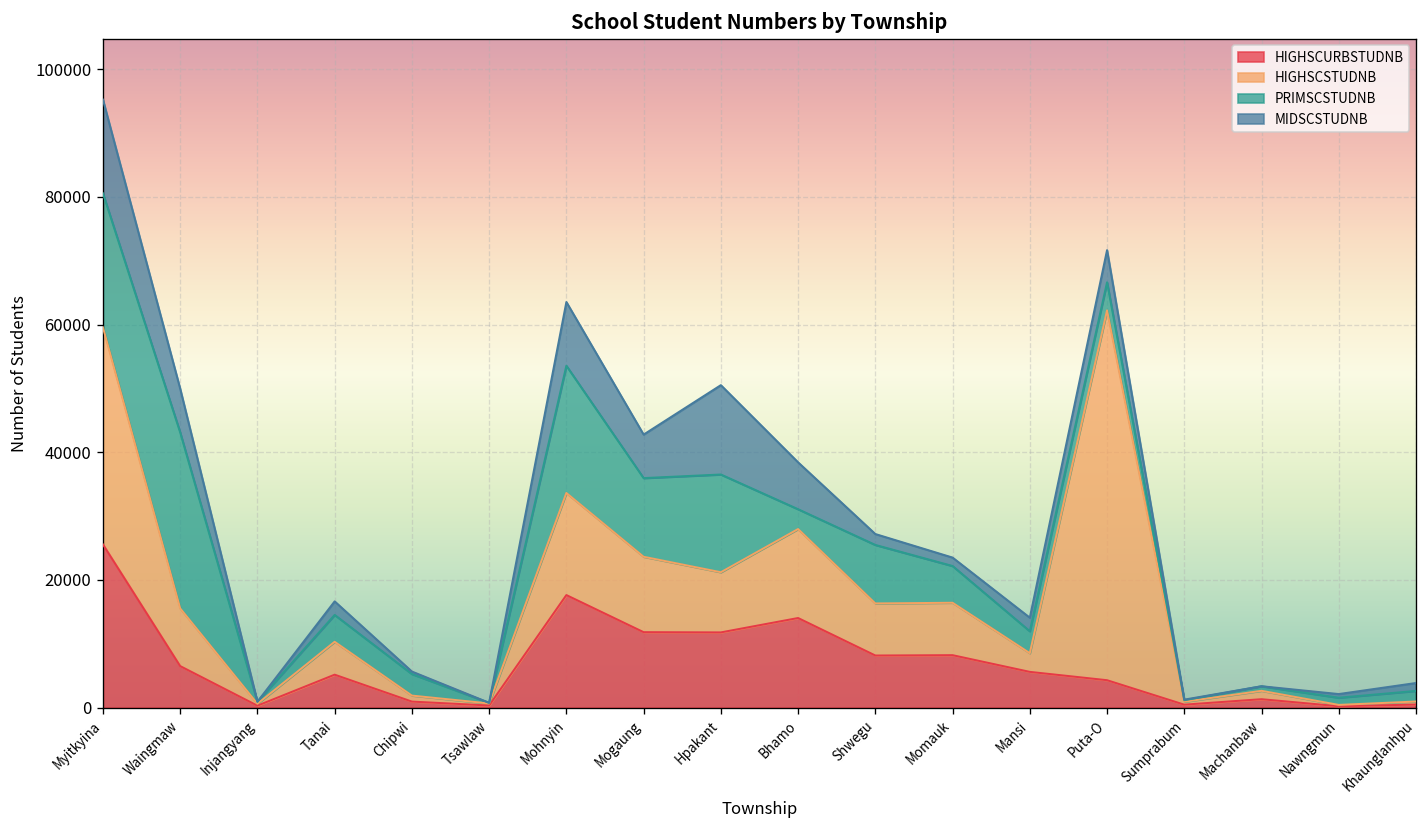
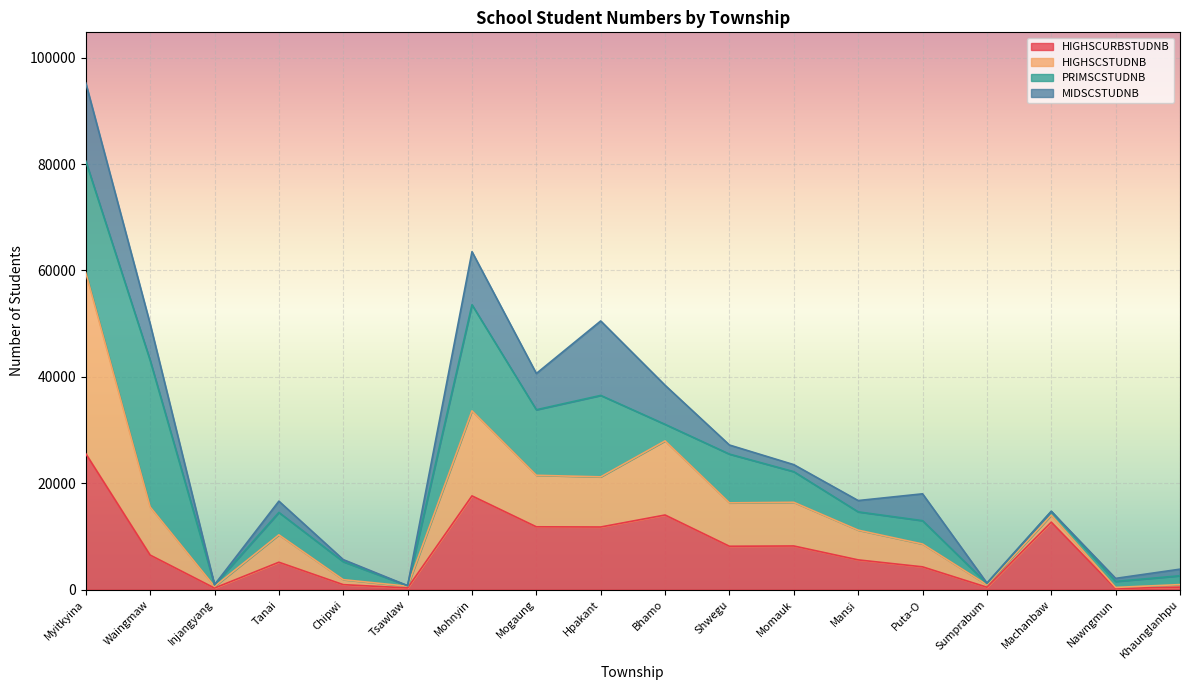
  {
    "HIGHSCURBSTUDNB": {
      "Myitkyina": 26000,
      "Waingmaw": 6000,
      "Tanai": 5000,
      "Chipwi": 1000,
      "Mohnyin": 18000,
      "Mogaung": 12000,
      "Hpakant": 12000,
      "Bhamo": 14000,
      "Shwegu": 8000,
      "Momauk": 8000,
      "Mansi": 6000,
      "Puta-O": 4000,
-     "Machanbaw": 1000
+     "Machanbaw": 13000
    },
    "HIGHSCSTUDNB": {
      "Myitkyina": 34000,
      "Waingmaw": 9000,
      "Tanai": 5000,
      "Chipwi": 1000,
      "Mohnyin": 16000,
-     "Mogaung": 12000,
+     "Mogaung": 10000,
      "Hpakant": 9000,
      "Bhamo": 14000,
      "Shwegu": 8000,
      "Momauk": 8000,
-     "Mansi": 3000,
-     "Puta-O": 58000,
+     "Mansi": 6000,
+     "Puta-O": 4000,
      "Machanbaw": 1000
    }
  }
